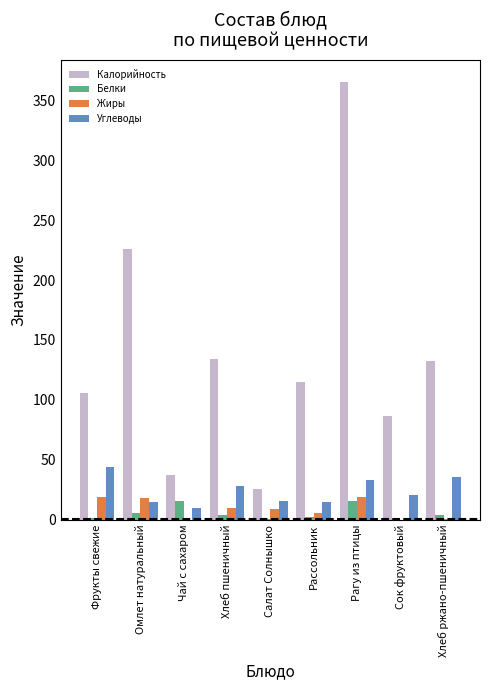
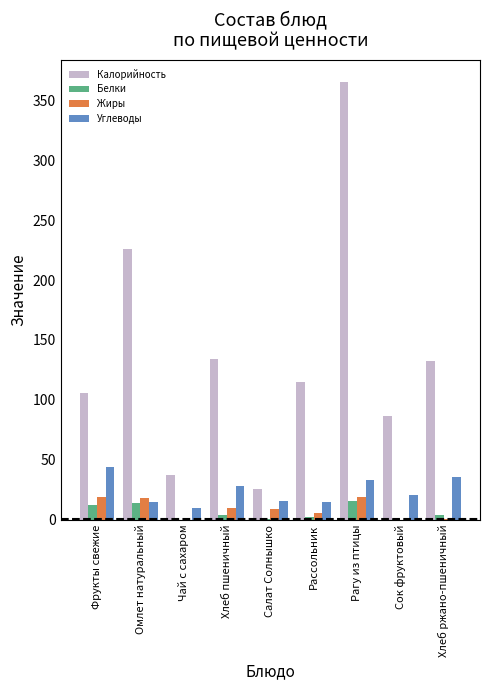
  {
    "Калорийность": {
      "Фрукты свежие": 106,
      "Омлет натуральный": 226,
      "Чай с сахаром": 37,
      "Хлеб пшеничный": 134,
      "Салат Солнышко": 26,
      "Рассольник": 115,
      "Рагу из птицы": 365,
      "Сок фруктовый": 86,
      "Хлеб ржано-пшеничный": 133
    },
    "Белки": {
-     "Фрукты свежие": 2,
-     "Омлет натуральный": 5,
-     "Чай с сахаром": 16,
+     "Фрукты свежие": 12,
+     "Омлет натуральный": 14,
+     "Чай с сахаром": 0,
      "Хлеб пшеничный": 4,
      "Рагу из птицы": 16,
      "Хлеб ржано-пшеничный": 5
    },
    "Жиры": {
      "Фрукты свежие": 19,
      "Омлет натуральный": 18,
      "Хлеб пшеничный": 10,
      "Салат Солнышко": 9,
      "Рассольник": 6,
      "Рагу из птицы": 19
    },
    "Углеводы": {
      "Фрукты свежие": 45,
      "Омлет натуральный": 15,
      "Чай с сахаром": 10,
      "Хлеб пшеничный": 28,
      "Салат Солнышко": 16,
      "Рассольник": 15,
      "Рагу из птицы": 34,
      "Сок фруктовый": 21,
      "Хлеб ржано-пшеничный": 36
    }
  }
